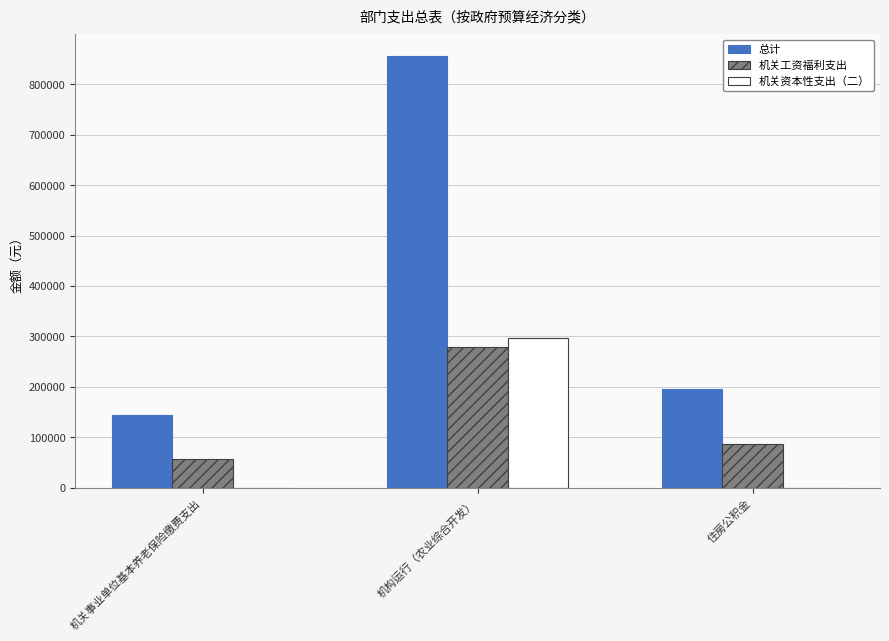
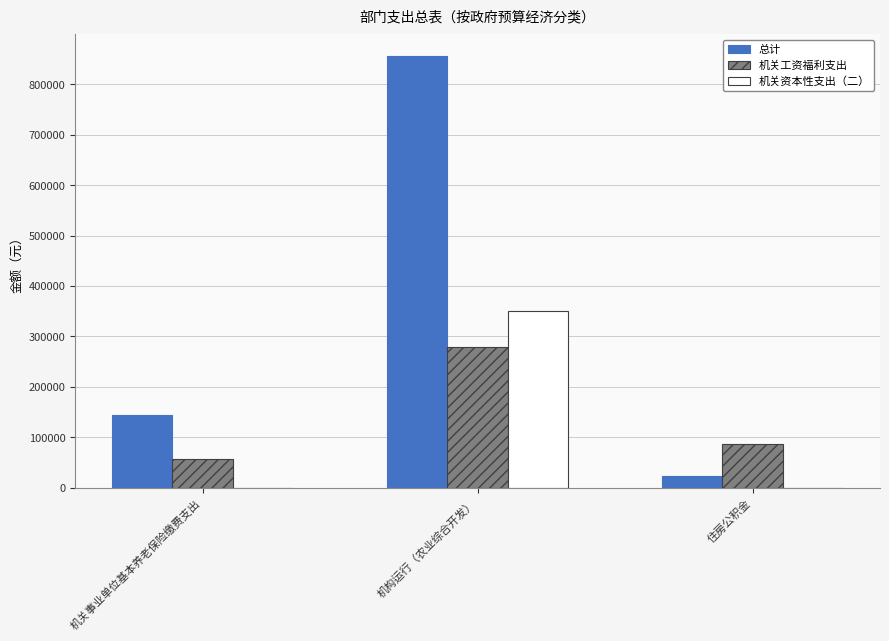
  {
    "总计": {
      "机关事业单位基本养老保险缴费支出": 140000,
      "机构运行（农业综合开发）": 860000,
-     "住房公积金": 200000
+     "住房公积金": 20000
    },
    "机关工资福利支出": {
      "机关事业单位基本养老保险缴费支出": 60000,
      "机构运行（农业综合开发）": 280000,
      "住房公积金": 90000
    },
    "机关资本性支出（二）": {
      "机关事业单位基本养老保险缴费支出": 0,
-     "机构运行（农业综合开发）": 300000,
+     "机构运行（农业综合开发）": 350000,
      "住房公积金": 0
    }
  }
